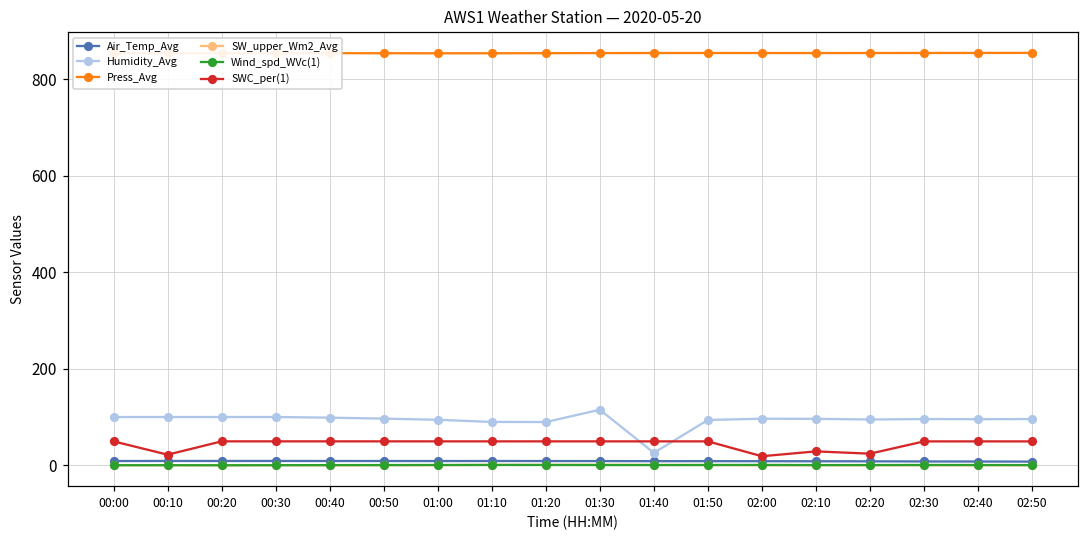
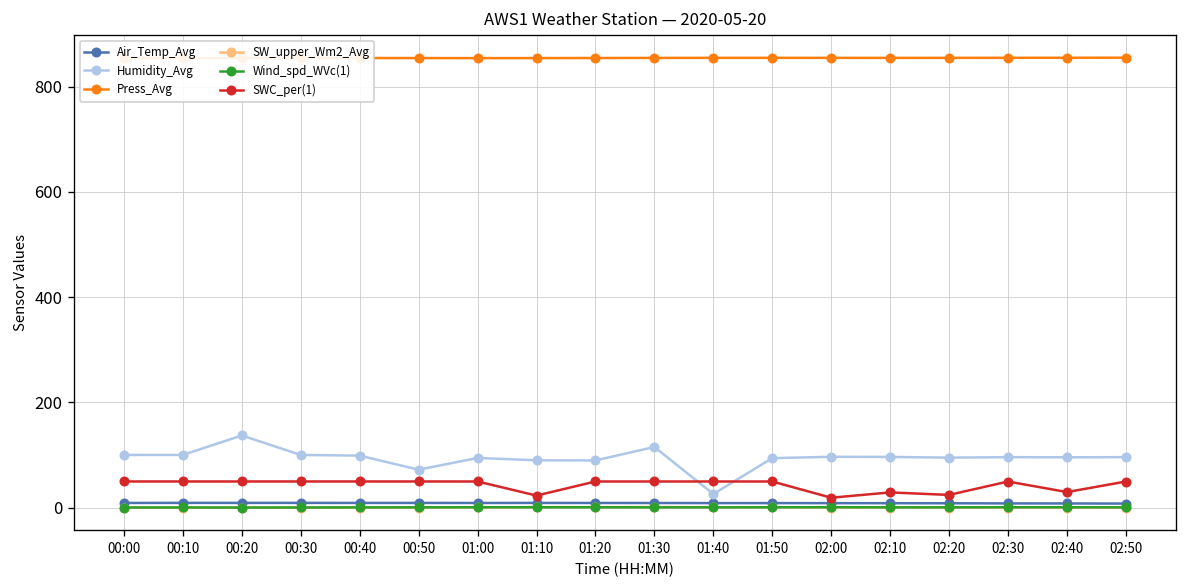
  {
    "Air_Temp_Avg": {
      "00:00": 10,
      "00:10": 10,
      "00:20": 10,
      "00:30": 10,
      "00:40": 10,
      "00:50": 10,
      "01:00": 10,
      "01:10": 10,
      "01:20": 10,
      "01:30": 10,
      "01:40": 10,
      "01:50": 10,
      "02:00": 10,
      "02:10": 10,
      "02:20": 10,
      "02:30": 10,
      "02:40": 10,
      "02:50": 10
    },
    "Humidity_Avg": {
      "00:00": 100,
      "00:10": 100,
-     "00:20": 100,
+     "00:20": 140,
      "00:30": 100,
      "00:40": 100,
-     "00:50": 100,
+     "00:50": 70,
      "01:00": 90,
      "01:10": 90,
      "01:20": 90,
      "01:30": 120,
      "01:40": 30,
      "01:50": 90,
      "02:00": 100,
      "02:10": 100,
      "02:20": 90,
      "02:30": 100,
      "02:40": 100,
      "02:50": 100
    },
    "Press_Avg": {
      "00:50": 850,
      "01:00": 850,
      "01:10": 850,
      "01:20": 850,
      "01:30": 850,
      "01:40": 850,
      "01:50": 850,
      "02:00": 850,
      "02:10": 850,
      "02:20": 850,
      "02:30": 850,
      "02:40": 850,
      "02:50": 850
    },
    "SWC_per(1)": {
      "00:00": 50,
-     "00:10": 20,
+     "00:10": 50,
      "00:20": 50,
      "00:30": 50,
      "00:40": 50,
      "00:50": 50,
      "01:00": 50,
-     "01:10": 50,
+     "01:10": 20,
      "01:20": 50,
      "01:30": 50,
      "01:40": 50,
      "01:50": 50,
      "02:00": 20,
      "02:10": 30,
      "02:20": 20,
      "02:30": 50,
-     "02:40": 50,
+     "02:40": 30,
      "02:50": 50
    }
  }
